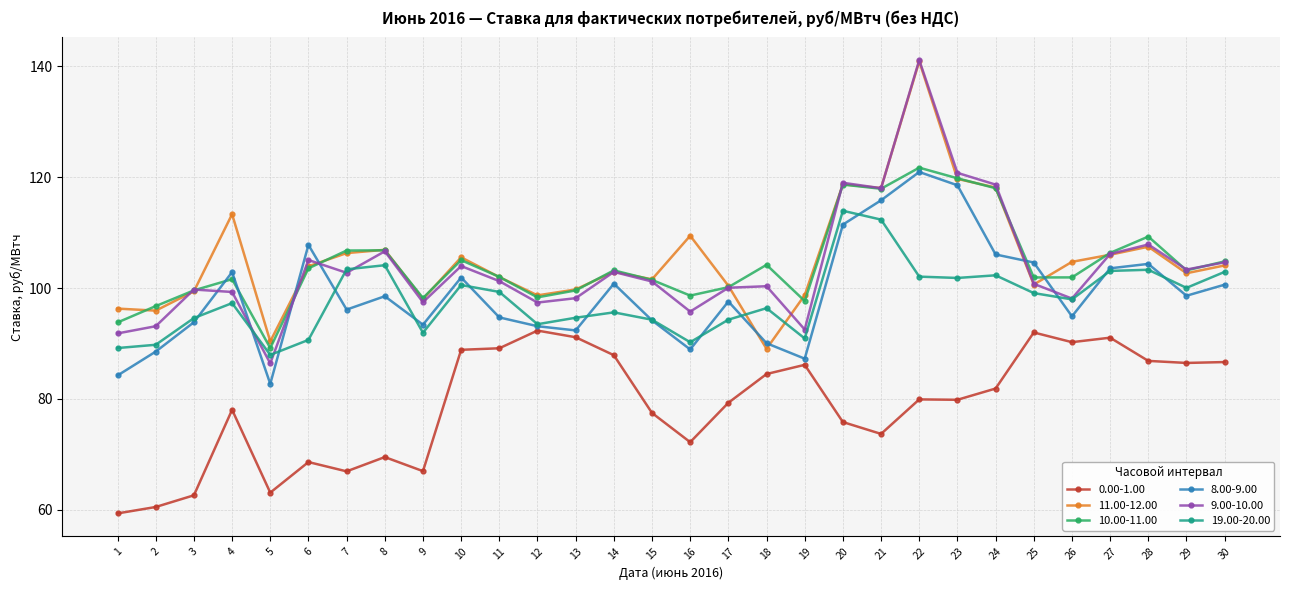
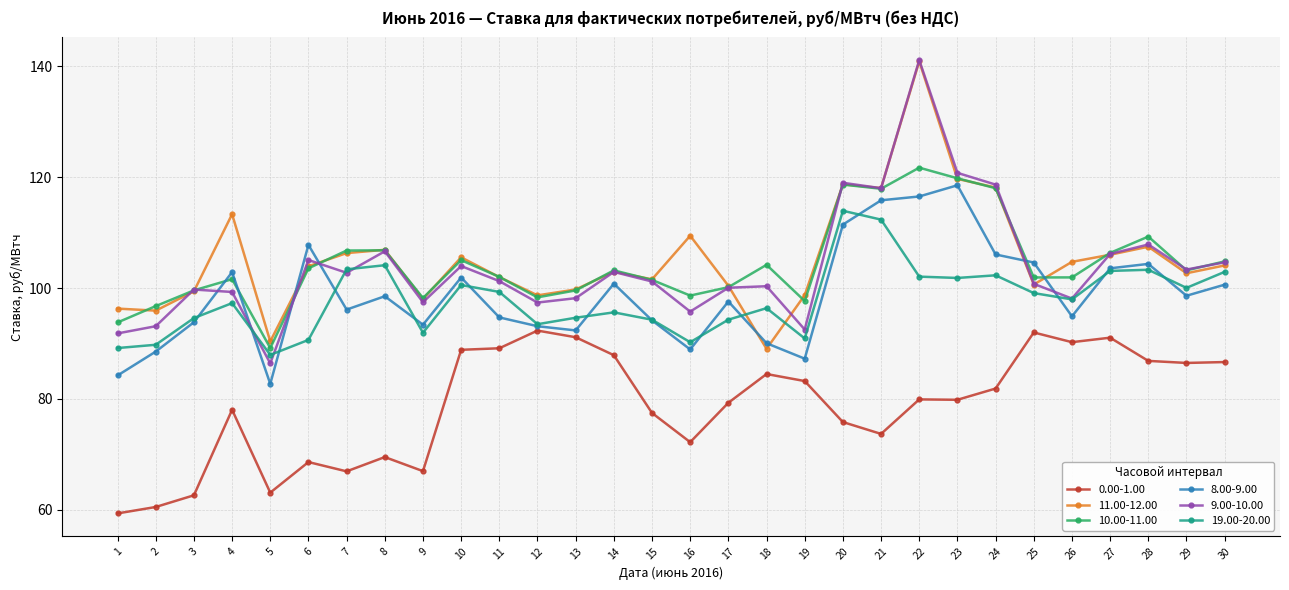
  {
    "0.00-1.00": {
      "1": 59,
      "2": 60,
      "3": 63,
      "4": 78,
      "5": 63,
      "6": 69,
      "7": 67,
      "8": 69,
      "9": 67,
      "10": 89,
      "11": 89,
      "12": 92,
      "13": 91,
      "14": 88,
      "15": 77,
      "16": 72,
      "17": 79,
      "18": 84,
-     "19": 86,
+     "19": 83,
      "20": 76,
      "21": 74,
      "22": 80,
      "23": 80,
      "24": 82,
      "25": 92,
      "26": 90,
      "27": 91,
      "28": 87,
      "29": 86,
      "30": 87
    },
    "11.00-12.00": {
      "1": 96,
      "2": 96,
      "4": 113,
      "5": 90,
      "7": 106,
      "10": 106,
      "16": 109,
      "18": 89,
      "19": 99,
      "26": 105,
      "29": 103,
      "30": 104
    },
    "8.00-9.00": {
      "1": 84,
      "2": 89,
      "3": 94,
      "4": 103,
      "5": 83,
      "6": 108,
      "7": 96,
      "8": 99,
      "9": 93,
      "10": 102,
      "11": 95,
      "13": 92,
      "14": 101,
      "16": 89,
      "17": 98,
      "18": 90,
      "19": 87,
      "20": 111,
      "21": 116,
-     "22": 121,
+     "22": 117,
      "23": 119,
      "24": 106,
      "25": 105,
      "26": 95,
      "27": 104,
      "28": 104,
      "29": 99,
      "30": 101
    },
    "9.00-10.00": {
      "1": 92,
      "2": 93,
      "4": 99,
      "5": 86,
      "6": 105,
      "7": 103,
      "9": 97,
      "10": 104,
      "11": 101,
      "12": 97,
      "13": 98,
      "16": 96,
      "18": 100,
      "19": 93,
      "23": 121,
      "24": 119
    }
  }
